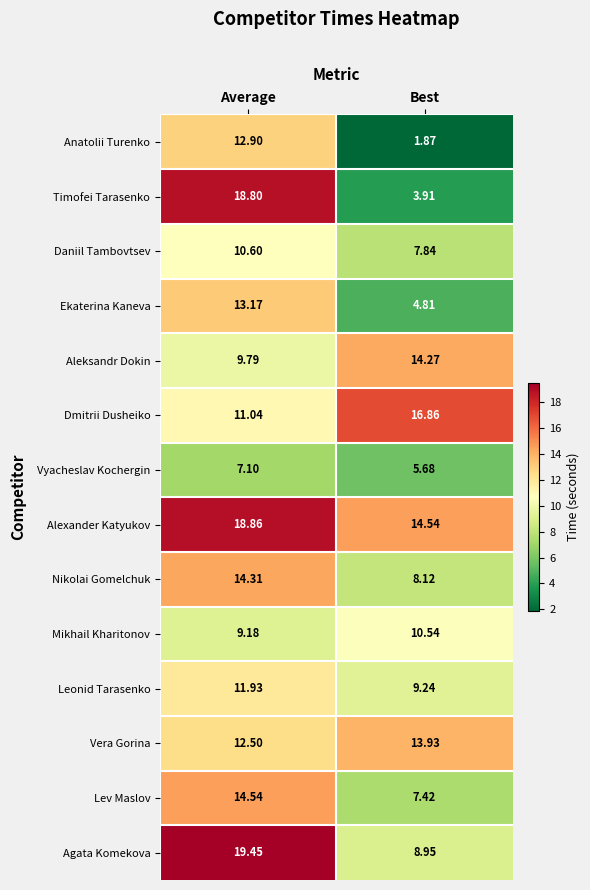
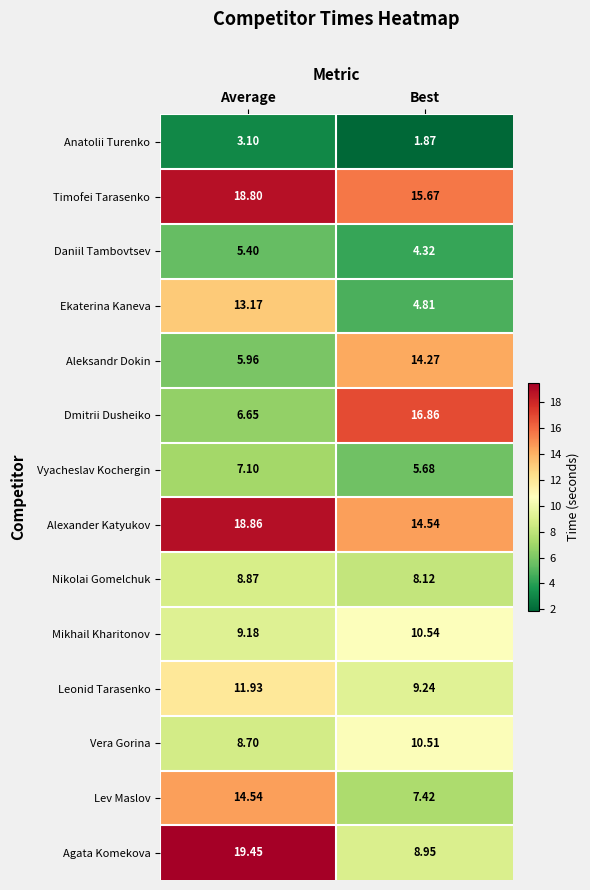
  {
    "Anatolii Turenko": {
-     "Average": 12.90,
+     "Average": 3.10,
      "Best": 1.87
    },
    "Timofei Tarasenko": {
      "Average": 18.80,
-     "Best": 3.91
+     "Best": 15.67
    },
    "Daniil Tambovtsev": {
-     "Average": 10.60,
-     "Best": 7.84
+     "Average": 5.40,
+     "Best": 4.32
    },
    "Ekaterina Kaneva": {
      "Average": 13.17,
      "Best": 4.81
    },
    "Aleksandr Dokin": {
-     "Average": 9.79,
+     "Average": 5.96,
      "Best": 14.27
    },
    "Dmitrii Dusheiko": {
-     "Average": 11.04,
+     "Average": 6.65,
      "Best": 16.86
    },
    "Vyacheslav Kochergin": {
      "Average": 7.10,
      "Best": 5.68
    },
    "Alexander Katyukov": {
      "Average": 18.86,
      "Best": 14.54
    },
    "Nikolai Gomelchuk": {
-     "Average": 14.31,
+     "Average": 8.87,
      "Best": 8.12
    },
    "Mikhail Kharitonov": {
      "Average": 9.18,
      "Best": 10.54
    },
    "Leonid Tarasenko": {
      "Average": 11.93,
      "Best": 9.24
    },
    "Vera Gorina": {
-     "Average": 12.50,
-     "Best": 13.93
+     "Average": 8.70,
+     "Best": 10.51
    },
    "Lev Maslov": {
      "Average": 14.54,
      "Best": 7.42
    },
    "Agata Komekova": {
      "Average": 19.45,
      "Best": 8.95
    }
  }
